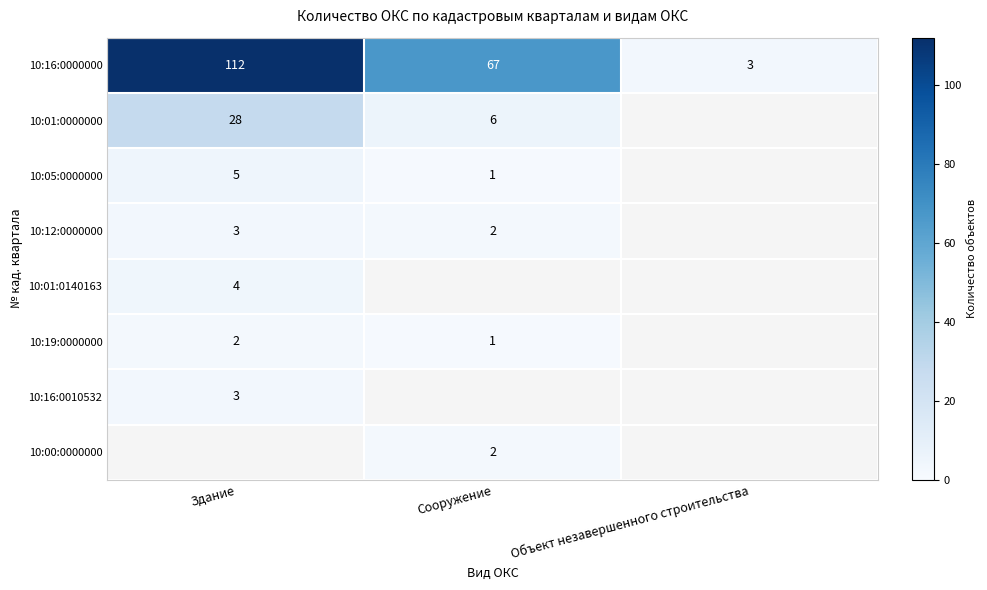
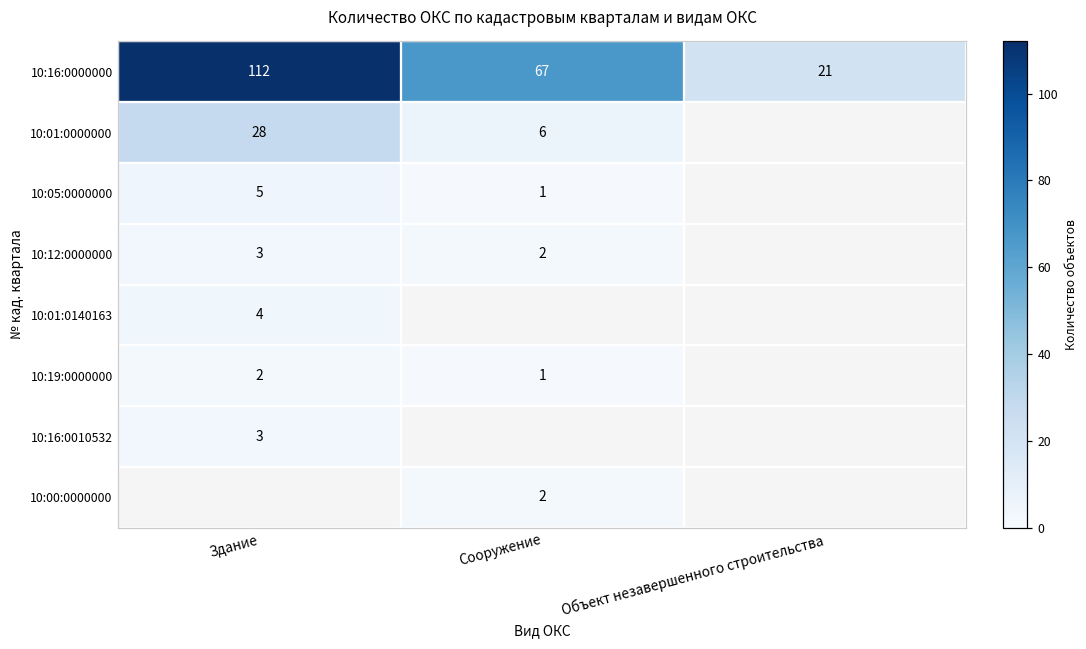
  {
    "10:16:0000000": {
      "Здание": 112,
      "Сооружение": 67,
-     "Объект незавершенного строительства": 3
+     "Объект незавершенного строительства": 21
    },
    "10:01:0000000": {
      "Здание": 28,
      "Сооружение": 6
    },
    "10:05:0000000": {
      "Здание": 5,
      "Сооружение": 1
    },
    "10:12:0000000": {
      "Здание": 3,
      "Сооружение": 2
    },
    "10:01:0140163": {
      "Здание": 4
    },
    "10:19:0000000": {
      "Здание": 2,
      "Сооружение": 1
    },
    "10:16:0010532": {
      "Здание": 3
    },
    "10:00:0000000": {
      "Сооружение": 2
    }
  }
